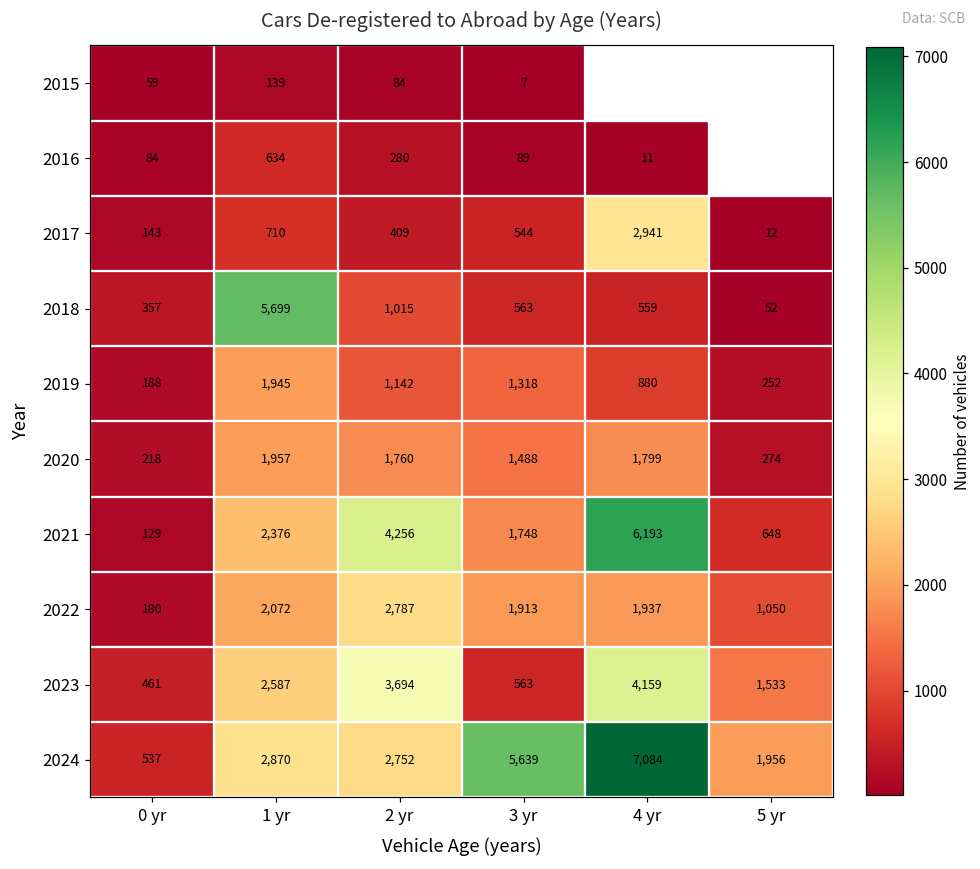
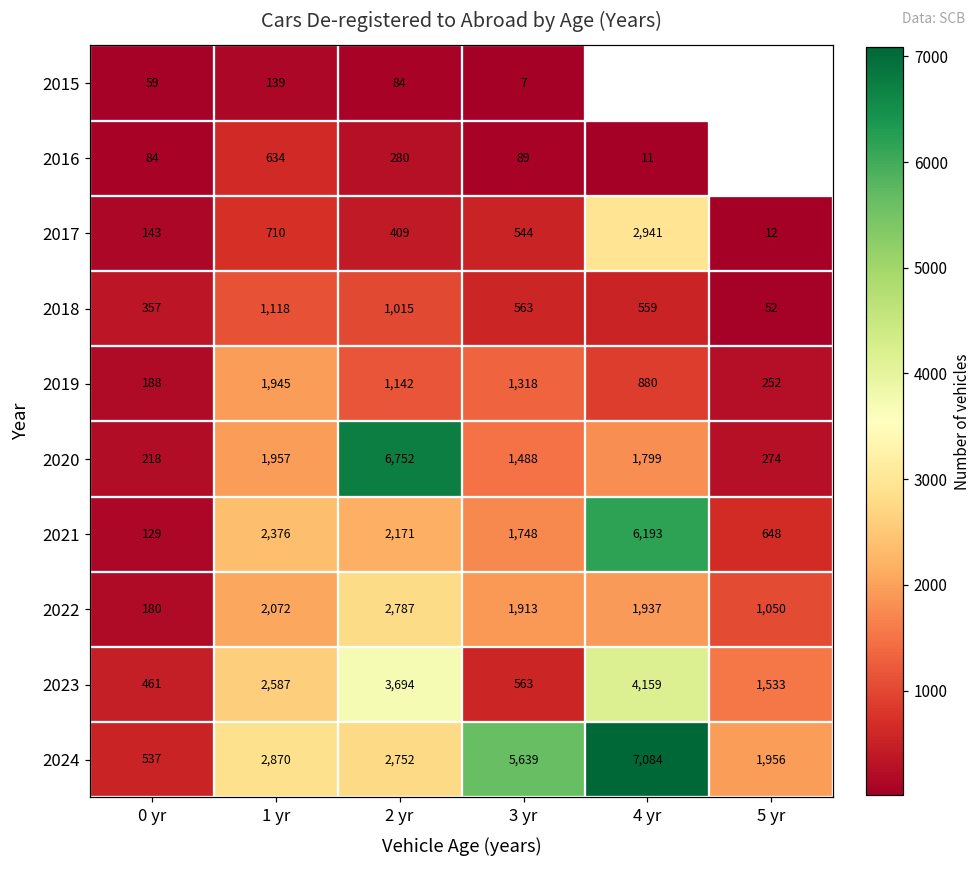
  {
    "2015": {
      "0 yr": "59",
      "1 yr": "139",
      "2 yr": "84",
      "3 yr": "7"
    },
    "2016": {
      "0 yr": "84",
      "1 yr": "634",
      "2 yr": "280",
      "3 yr": "89",
      "4 yr": "11"
    },
    "2017": {
      "0 yr": "143",
      "1 yr": "710",
      "2 yr": "409",
      "3 yr": "544",
      "4 yr": "2,941",
      "5 yr": "12"
    },
    "2018": {
      "0 yr": "357",
-     "1 yr": "5,699",
+     "1 yr": "1,118",
      "2 yr": "1,015",
      "3 yr": "563",
      "4 yr": "559",
      "5 yr": "52"
    },
    "2019": {
      "0 yr": "188",
      "1 yr": "1,945",
      "2 yr": "1,142",
      "3 yr": "1,318",
      "4 yr": "880",
      "5 yr": "252"
    },
    "2020": {
      "0 yr": "218",
      "1 yr": "1,957",
-     "2 yr": "1,760",
+     "2 yr": "6,752",
      "3 yr": "1,488",
      "4 yr": "1,799",
      "5 yr": "274"
    },
    "2021": {
      "0 yr": "129",
      "1 yr": "2,376",
-     "2 yr": "4,256",
+     "2 yr": "2,171",
      "3 yr": "1,748",
      "4 yr": "6,193",
      "5 yr": "648"
    },
    "2022": {
      "0 yr": "180",
      "1 yr": "2,072",
      "2 yr": "2,787",
      "3 yr": "1,913",
      "4 yr": "1,937",
      "5 yr": "1,050"
    },
    "2023": {
      "0 yr": "461",
      "1 yr": "2,587",
      "2 yr": "3,694",
      "3 yr": "563",
      "4 yr": "4,159",
      "5 yr": "1,533"
    },
    "2024": {
      "0 yr": "537",
      "1 yr": "2,870",
      "2 yr": "2,752",
      "3 yr": "5,639",
      "4 yr": "7,084",
      "5 yr": "1,956"
    }
  }
